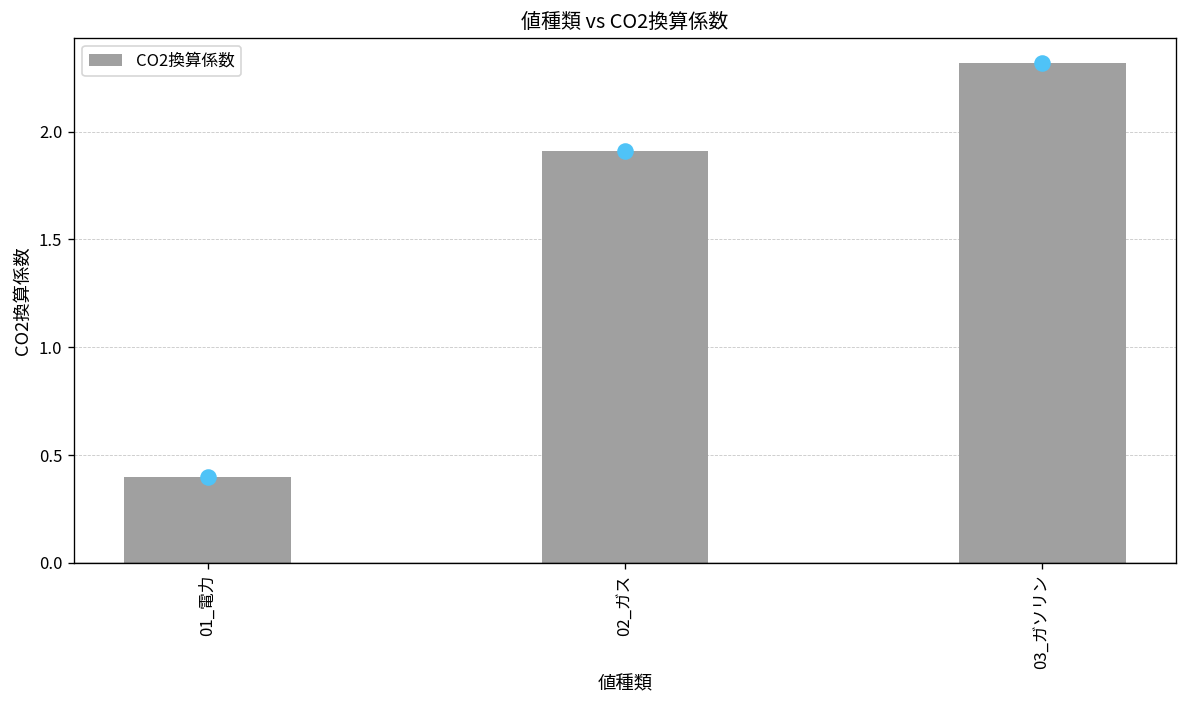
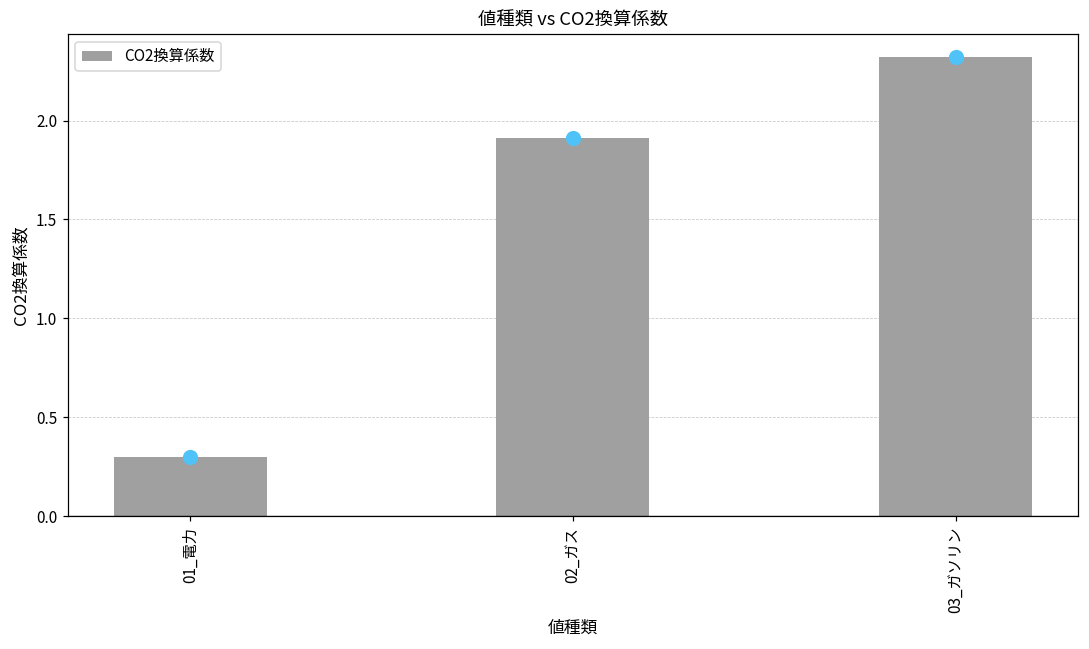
  {
-   "01_電力": 0.4,
+   "01_電力": 0.3,
    "02_ガス": 1.9,
    "03_ガソリン": 2.32
  }
